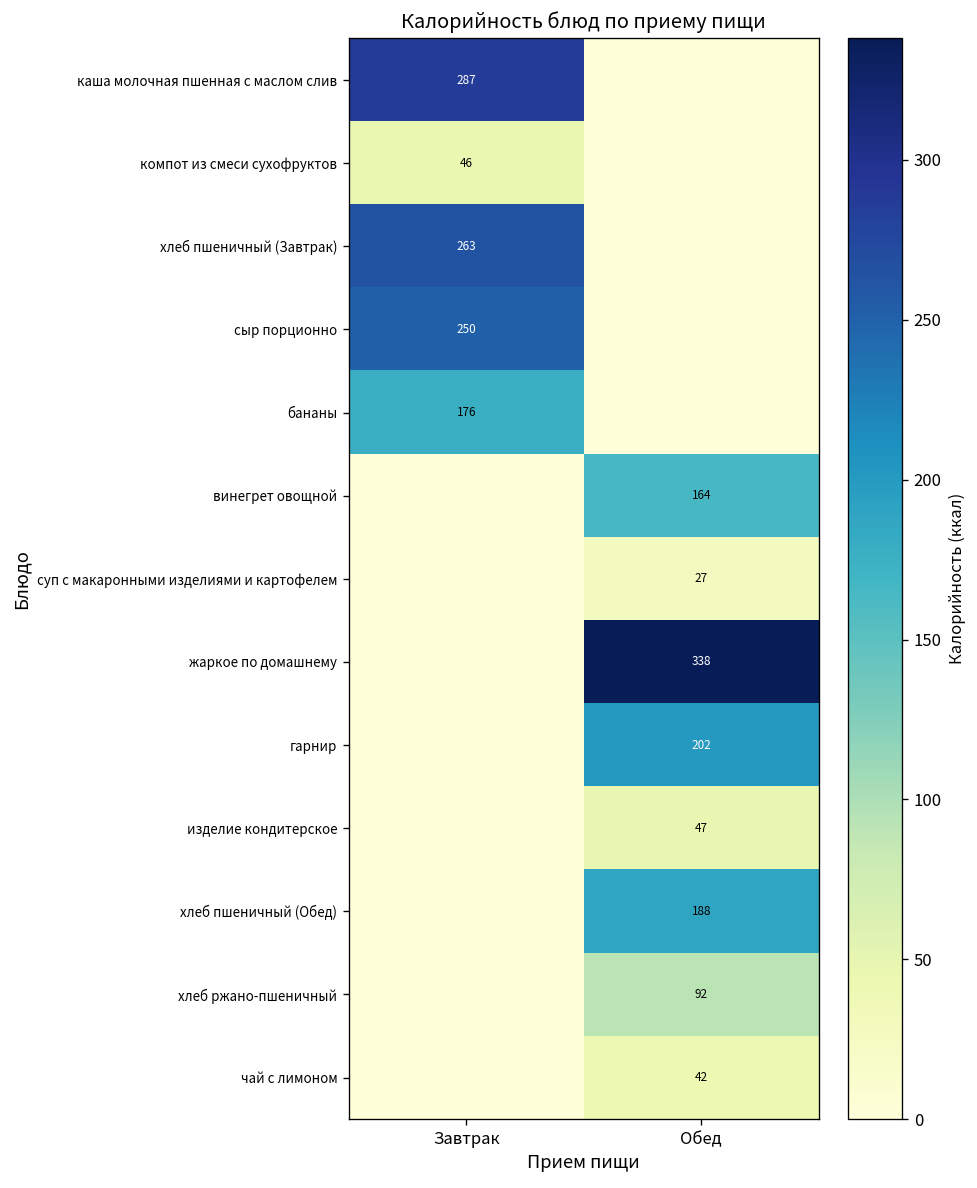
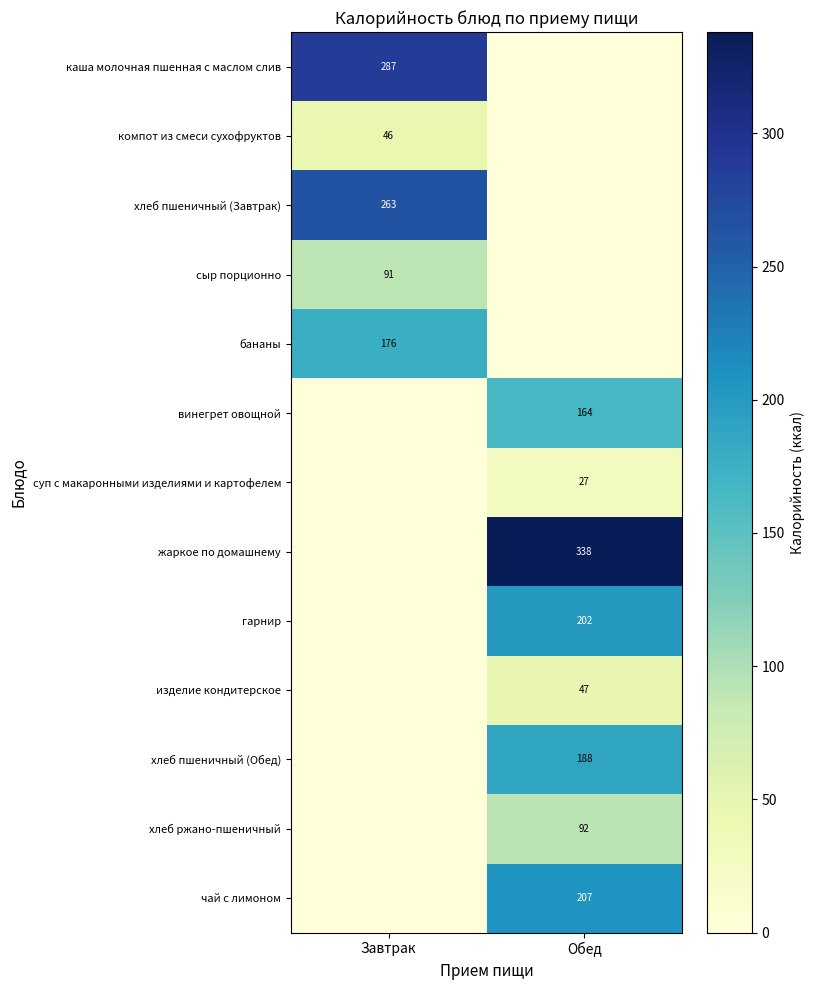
  {
    "каша молочная пшенная с маслом слив": {
      "Завтрак": 287
    },
    "компот из смеси сухофруктов": {
      "Завтрак": 46
    },
    "хлеб пшеничный (Завтрак)": {
      "Завтрак": 263
    },
    "сыр порционно": {
-     "Завтрак": 250
+     "Завтрак": 91
    },
    "бананы": {
      "Завтрак": 176
    },
    "винегрет овощной": {
      "Обед": 164
    },
    "суп с макаронными изделиями и картофелем": {
      "Обед": 27
    },
    "жаркое по домашнему": {
      "Обед": 338
    },
    "гарнир": {
      "Обед": 202
    },
    "изделие кондитерское": {
      "Обед": 47
    },
    "хлеб пшеничный (Обед)": {
      "Обед": 188
    },
    "хлеб ржано-пшеничный": {
      "Обед": 92
    },
    "чай с лимоном": {
-     "Обед": 42
+     "Обед": 207
    }
  }
